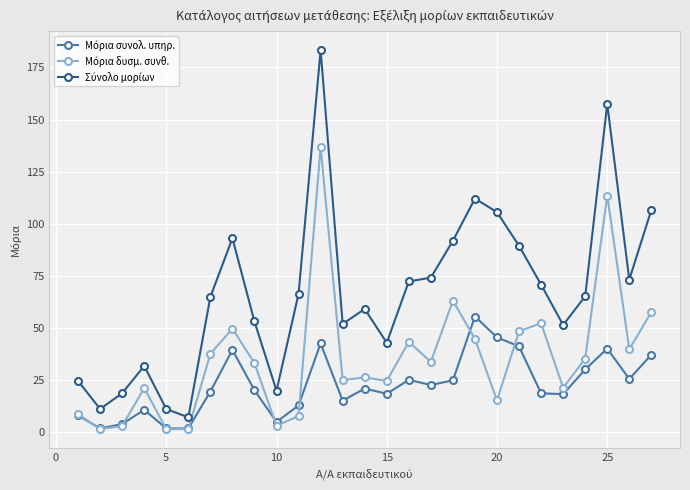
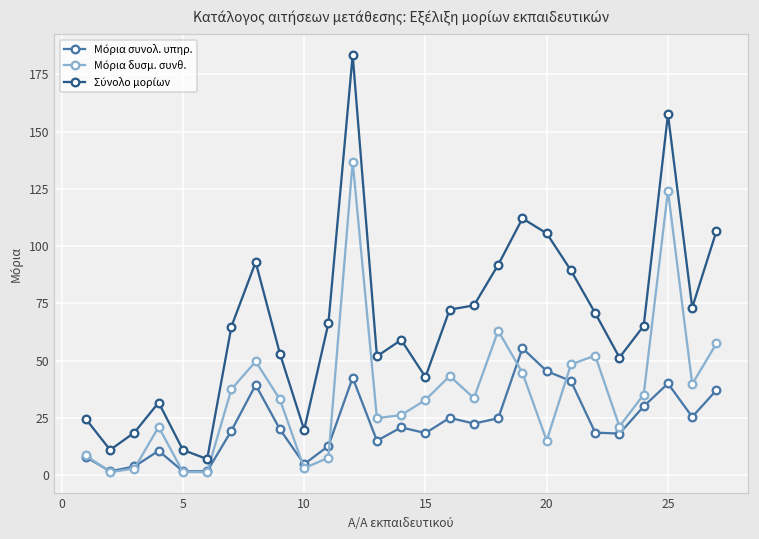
  {
    "Μόρια δυσμ. συνθ.": {
      "10": 3,
-     "15": 24,
+     "15": 33,
      "20": 15,
-     "25": 114
+     "25": 124
    }
  }
